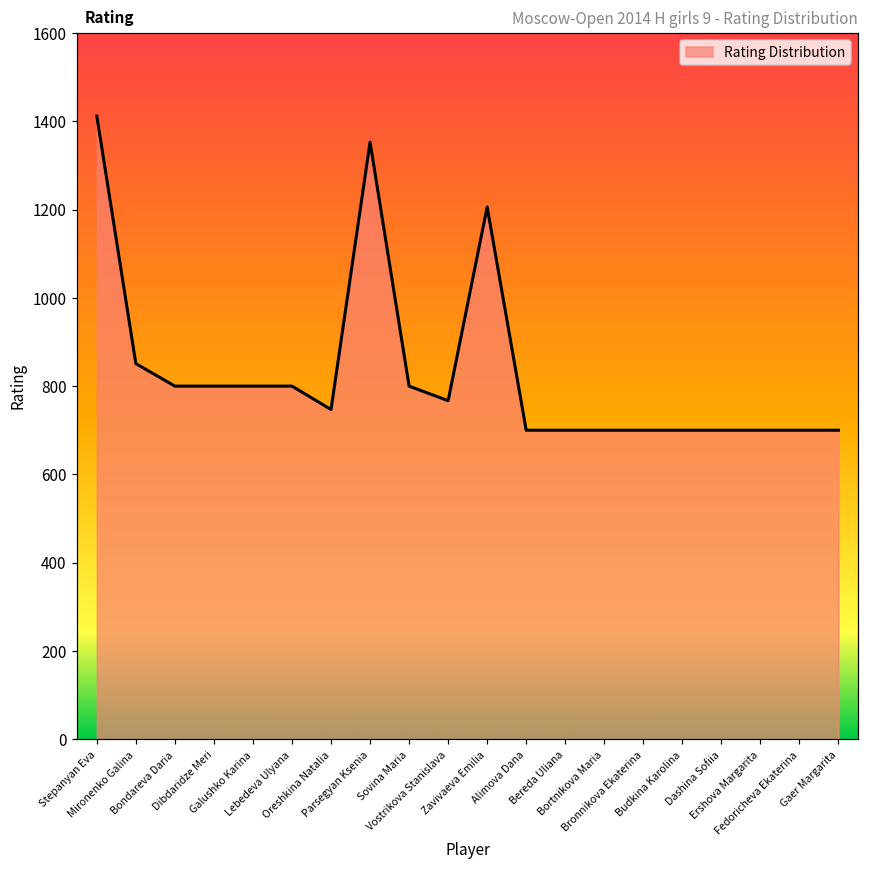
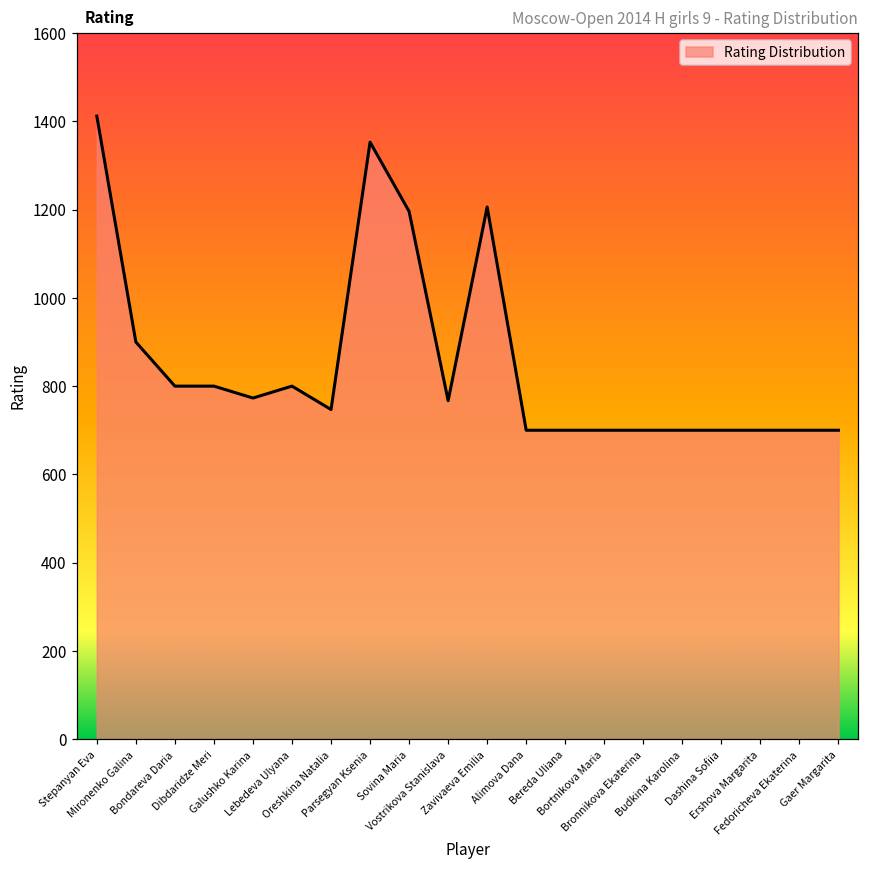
  {
    "Stepanyan Eva": 1410,
-   "Mironenko Galina": 850,
+   "Mironenko Galina": 900,
    "Bondareva Daria": 800,
    "Dibdaridze Meri": 800,
-   "Galushko Karina": 800,
+   "Galushko Karina": 770,
    "Lebedeva Ulyana": 800,
    "Oreshkina Natalia": 750,
    "Parsegyan Ksenia": 1350,
-   "Sovina Maria": 800,
+   "Sovina Maria": 1200,
    "Vostrikova Stanislava": 770,
    "Zavivaeva Emilia": 1210,
    "Alimova Dana": 700,
    "Bereda Uliana": 700,
    "Bortnikova Maria": 700,
    "Bronnikova Ekaterina": 700,
    "Budkina Karolina": 700,
    "Dashina Sofiia": 700,
    "Ershova Margarita": 700,
    "Fedoricheva Ekaterina": 700,
    "Gaer Margarita": 700
  }
